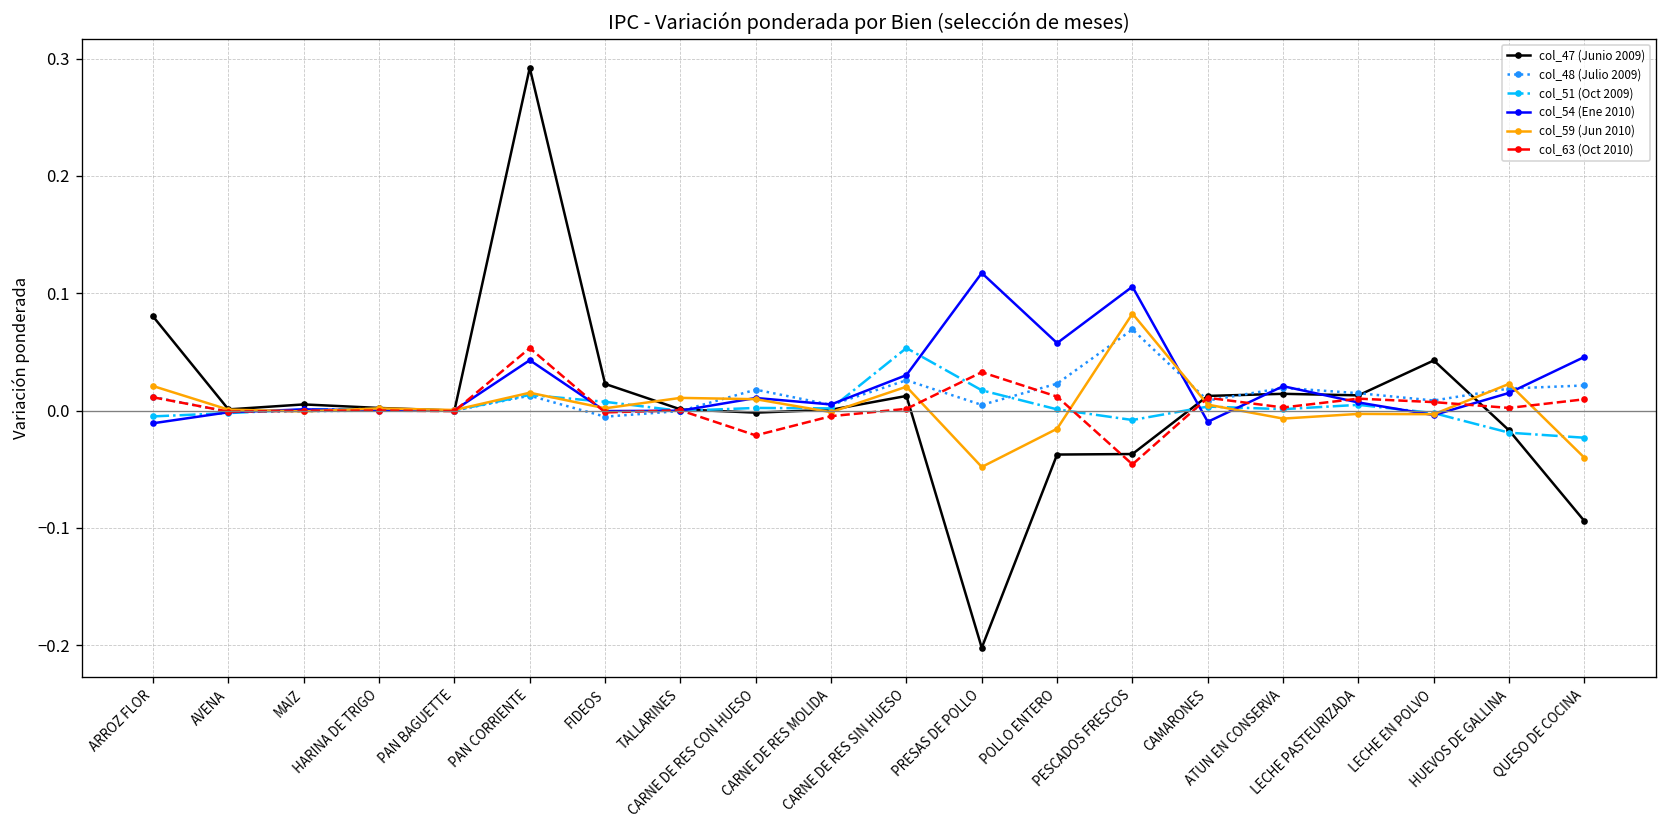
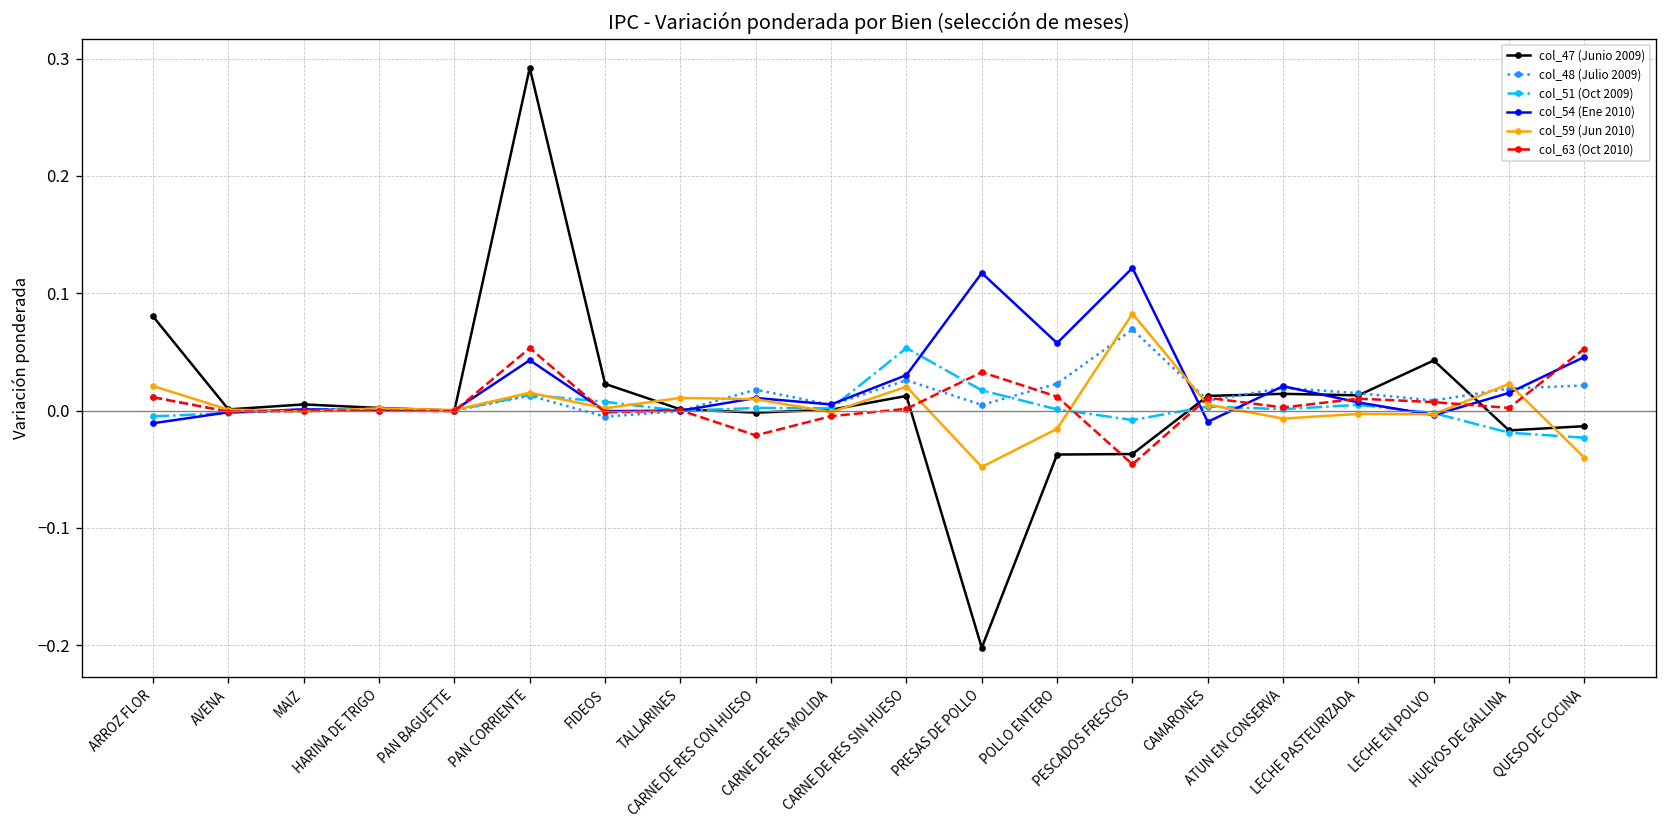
  {
    "col_47 (Junio 2009)": {
      "ARROZ FLOR": 0.08,
      "MAIZ": 0.01,
      "PAN CORRIENTE": 0.29,
      "FIDEOS": 0.02,
      "CARNE DE RES CON HUESO": 0.00,
      "CARNE DE RES SIN HUESO": 0.01,
      "PRESAS DE POLLO": -0.20,
      "POLLO ENTERO": -0.04,
      "PESCADOS FRESCOS": -0.04,
      "ATUN EN CONSERVA": 0.01,
      "LECHE EN POLVO": 0.04,
-     "QUESO DE COCINA": -0.09
+     "QUESO DE COCINA": -0.01
    },
    "col_54 (Ene 2010)": {
      "ARROZ FLOR": -0.01,
      "PAN CORRIENTE": 0.04,
      "CARNE DE RES SIN HUESO": 0.03,
      "PRESAS DE POLLO": 0.12,
      "POLLO ENTERO": 0.06,
-     "PESCADOS FRESCOS": 0.11,
+     "PESCADOS FRESCOS": 0.12,
      "CAMARONES": -0.01,
      "HUEVOS DE GALLINA": 0.02,
      "QUESO DE COCINA": 0.05
    },
    "col_59 (Jun 2010)": {
      "ARROZ FLOR": 0.02,
      "TALLARINES": 0.01,
      "CARNE DE RES SIN HUESO": 0.02,
      "PRESAS DE POLLO": -0.05,
      "POLLO ENTERO": -0.02,
      "PESCADOS FRESCOS": 0.08,
      "ATUN EN CONSERVA": -0.01,
      "LECHE PASTEURIZADA": 0.00,
      "HUEVOS DE GALLINA": 0.02,
      "QUESO DE COCINA": -0.04
    },
    "col_63 (Oct 2010)": {
      "PAN CORRIENTE": 0.05,
      "CARNE DE RES CON HUESO": -0.02,
      "CARNE DE RES MOLIDA": 0.00,
      "CARNE DE RES SIN HUESO": 0.00,
      "PRESAS DE POLLO": 0.03,
      "POLLO ENTERO": 0.01,
      "PESCADOS FRESCOS": -0.05,
      "LECHE PASTEURIZADA": 0.01,
      "HUEVOS DE GALLINA": 0.00,
-     "QUESO DE COCINA": 0.01
+     "QUESO DE COCINA": 0.05
    }
  }
